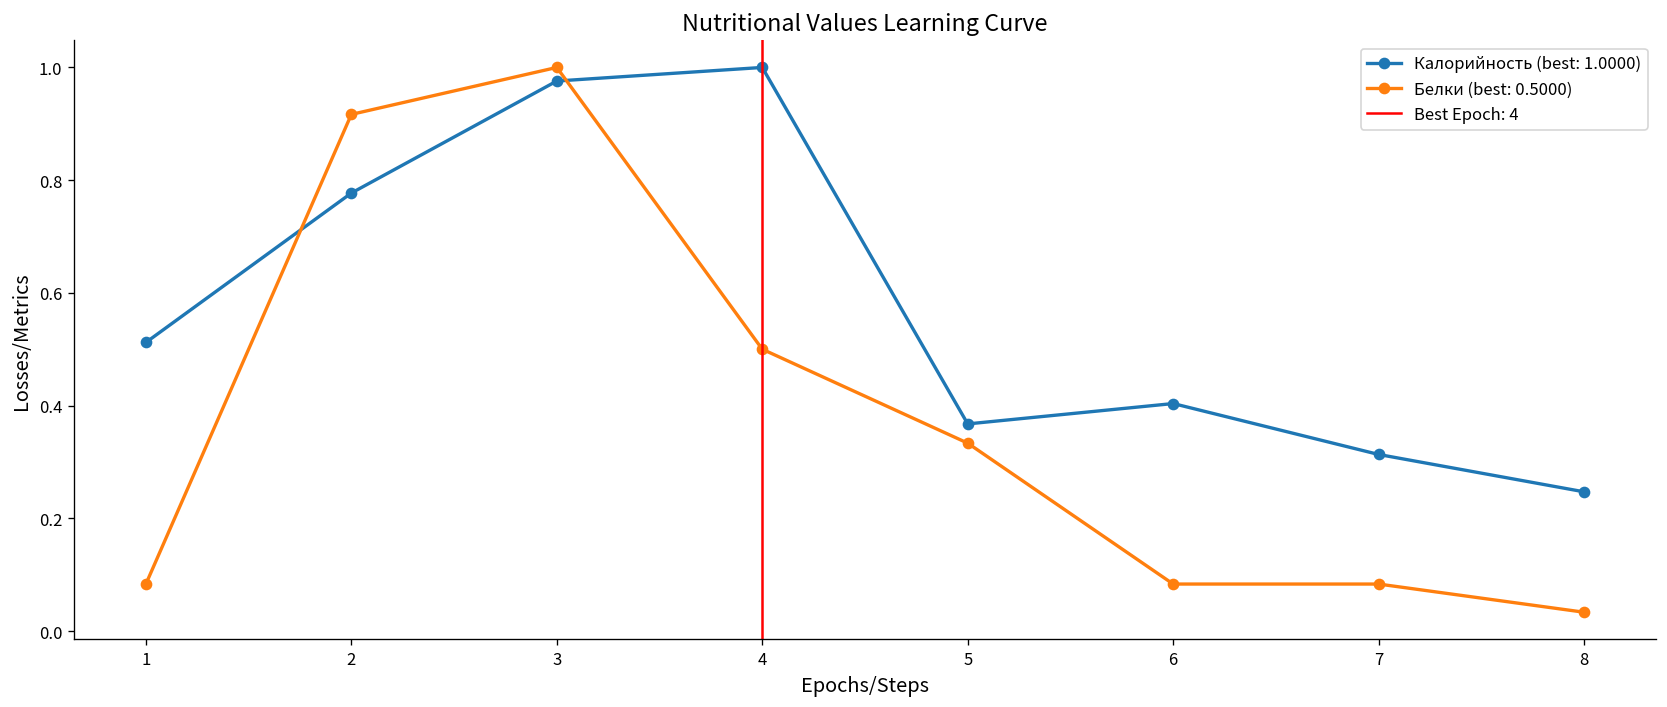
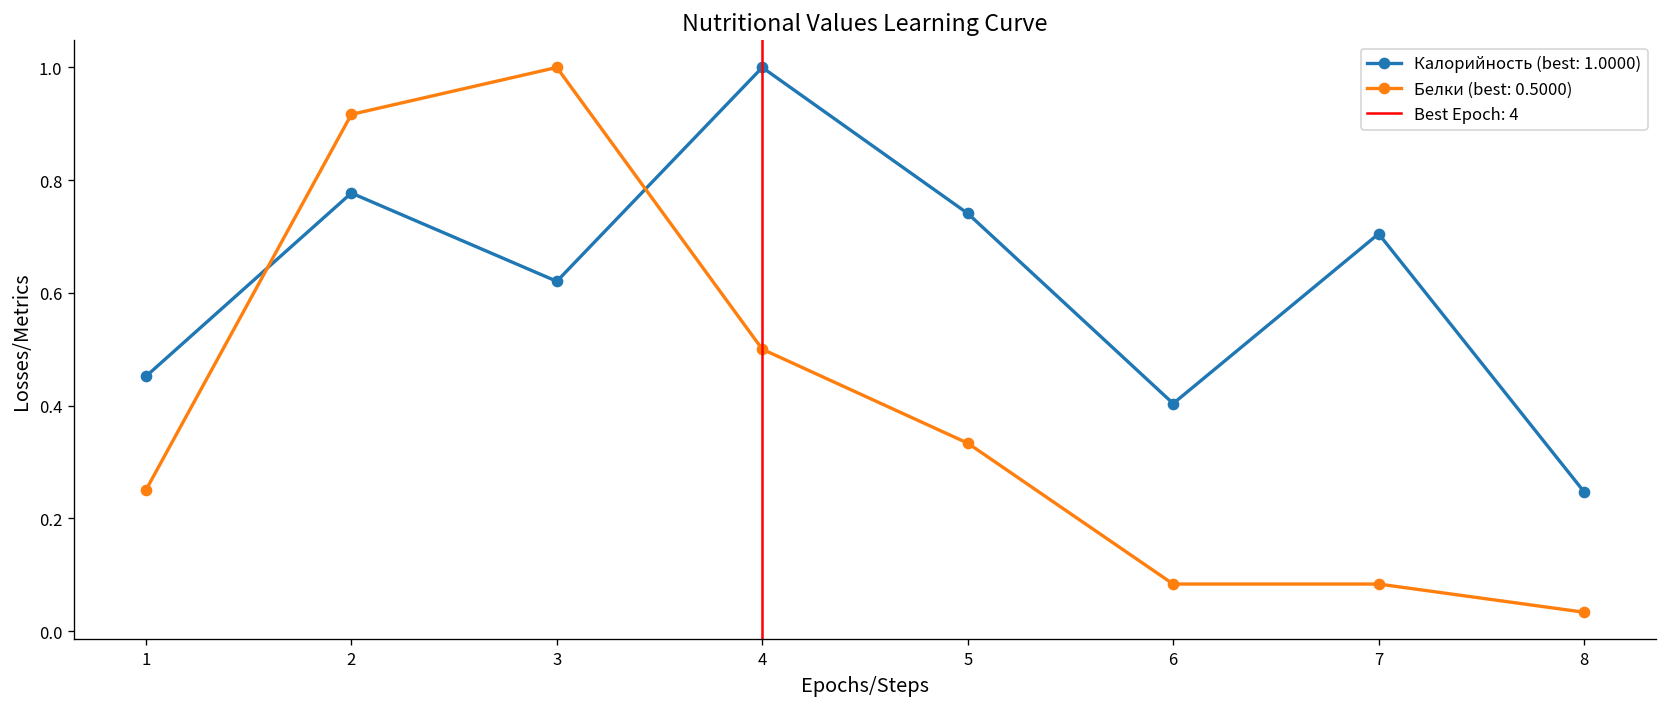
  {
    "Калорийность (best: 1.0000)": {
-     "1": 0.51,
+     "1": 0.45,
      "2": 0.78,
-     "3": 0.98,
+     "3": 0.62,
      "4": 1.00,
-     "5": 0.37,
+     "5": 0.74,
      "6": 0.40,
-     "7": 0.31,
+     "7": 0.70,
      "8": 0.25
    },
    "Белки (best: 0.5000)": {
-     "1": 0.08,
+     "1": 0.25,
      "2": 0.92,
      "3": 1.00,
      "4": 0.50,
      "5": 0.33,
      "6": 0.08,
      "7": 0.08,
      "8": 0.03
    }
  }
